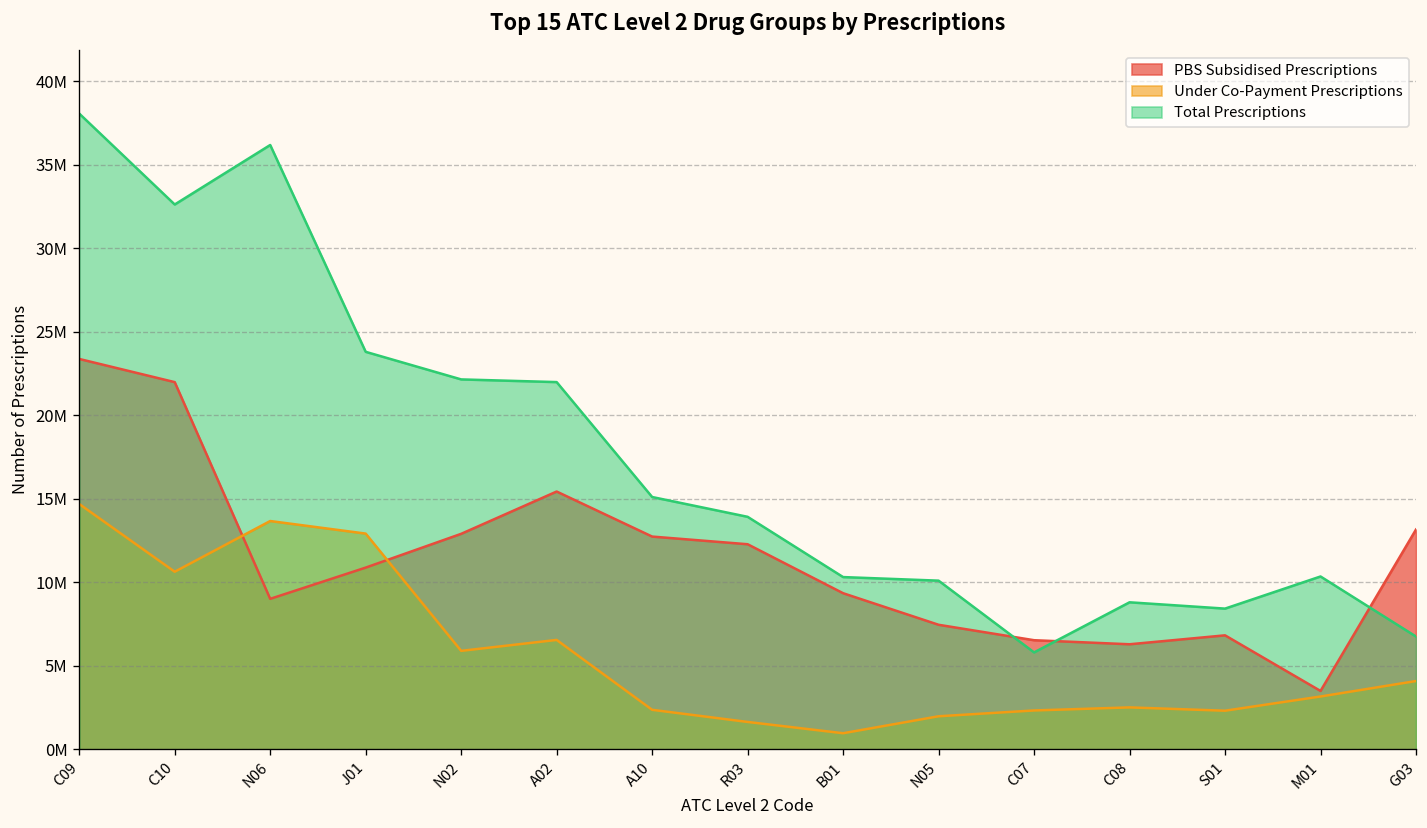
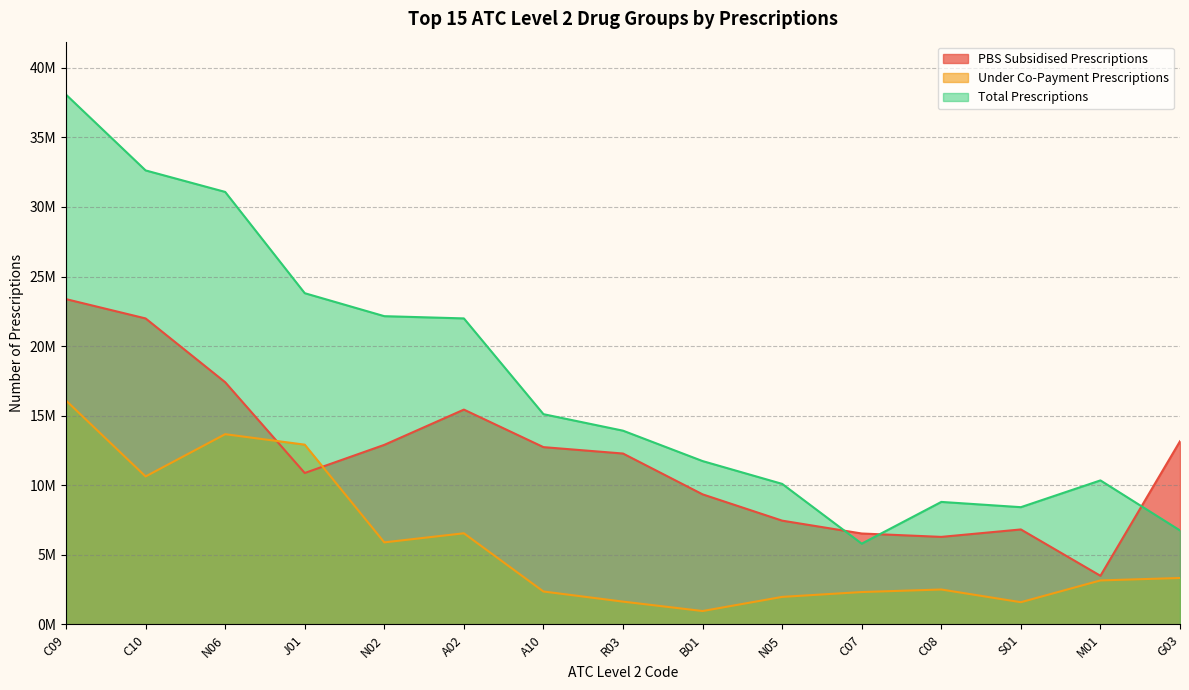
  {
    "PBS Subsidised Prescriptions": {
      "C09": 23400000,
      "C10": 22000000,
-     "N06": 9000000,
+     "N06": 17400000,
      "J01": 10900000,
      "N02": 12900000,
      "A02": 15400000,
      "A10": 12700000,
      "R03": 12300000,
      "B01": 9300000,
      "N05": 7500000,
      "C07": 6500000,
      "C08": 6300000,
      "S01": 6800000,
      "M01": 3500000,
      "G03": 13200000
    },
    "Under Co-Payment Prescriptions": {
-     "C09": 14700000,
+     "C09": 16100000,
      "C10": 10600000,
      "N06": 13700000,
      "J01": 12900000,
      "N02": 5900000,
      "A02": 6600000,
      "A10": 2400000,
      "R03": 1600000,
      "B01": 1000000,
      "N05": 2000000,
      "C07": 2300000,
      "C08": 2500000,
-     "S01": 2300000,
+     "S01": 1600000,
      "M01": 3200000,
-     "G03": 4100000
+     "G03": 3300000
    },
    "Total Prescriptions": {
      "C09": 38100000,
      "C10": 32600000,
-     "N06": 36200000,
+     "N06": 31100000,
      "J01": 23800000,
      "N02": 22200000,
      "A02": 22000000,
      "A10": 15100000,
      "R03": 13900000,
-     "B01": 10300000,
+     "B01": 11700000,
      "N05": 10100000,
      "C07": 5800000,
      "C08": 8800000,
      "S01": 8400000,
      "M01": 10400000,
      "G03": 6800000
    }
  }
